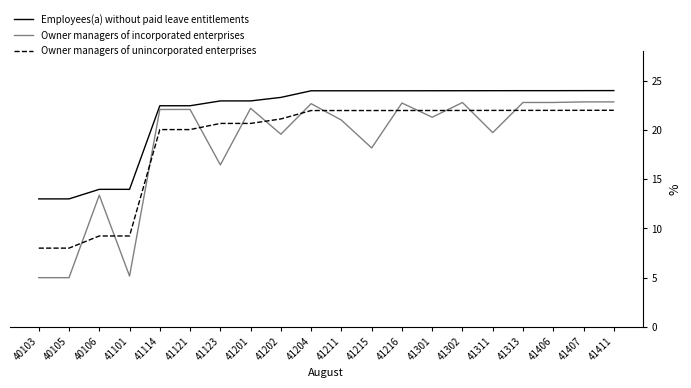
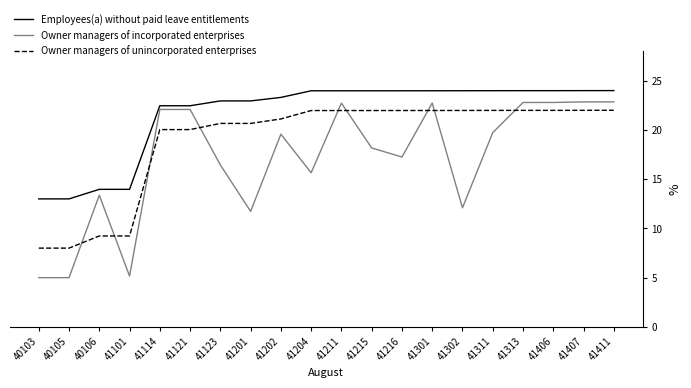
  {
    "Owner managers of incorporated enterprises": {
      "40103": 5,
      "40105": 5,
      "40106": 13,
      "41101": 5,
      "41114": 22,
      "41121": 22,
      "41123": 16,
-     "41201": 22,
+     "41201": 12,
      "41202": 20,
-     "41204": 23,
-     "41211": 21,
+     "41204": 16,
+     "41211": 23,
      "41215": 18,
-     "41216": 23,
-     "41301": 21,
-     "41302": 23,
+     "41216": 17,
+     "41301": 23,
+     "41302": 12,
      "41311": 20,
      "41313": 23,
      "41406": 23,
      "41407": 23,
      "41411": 23
    }
  }
